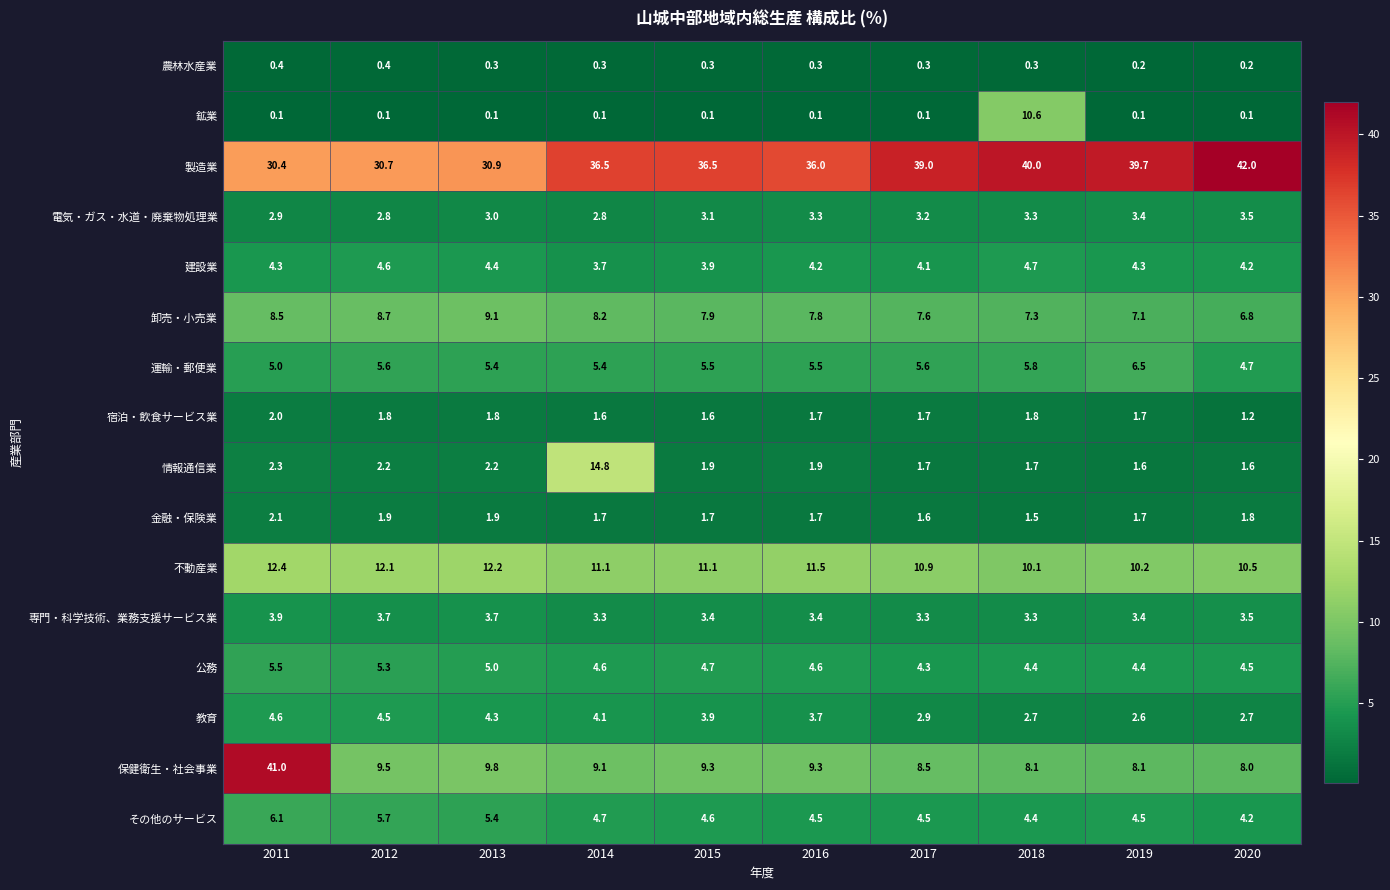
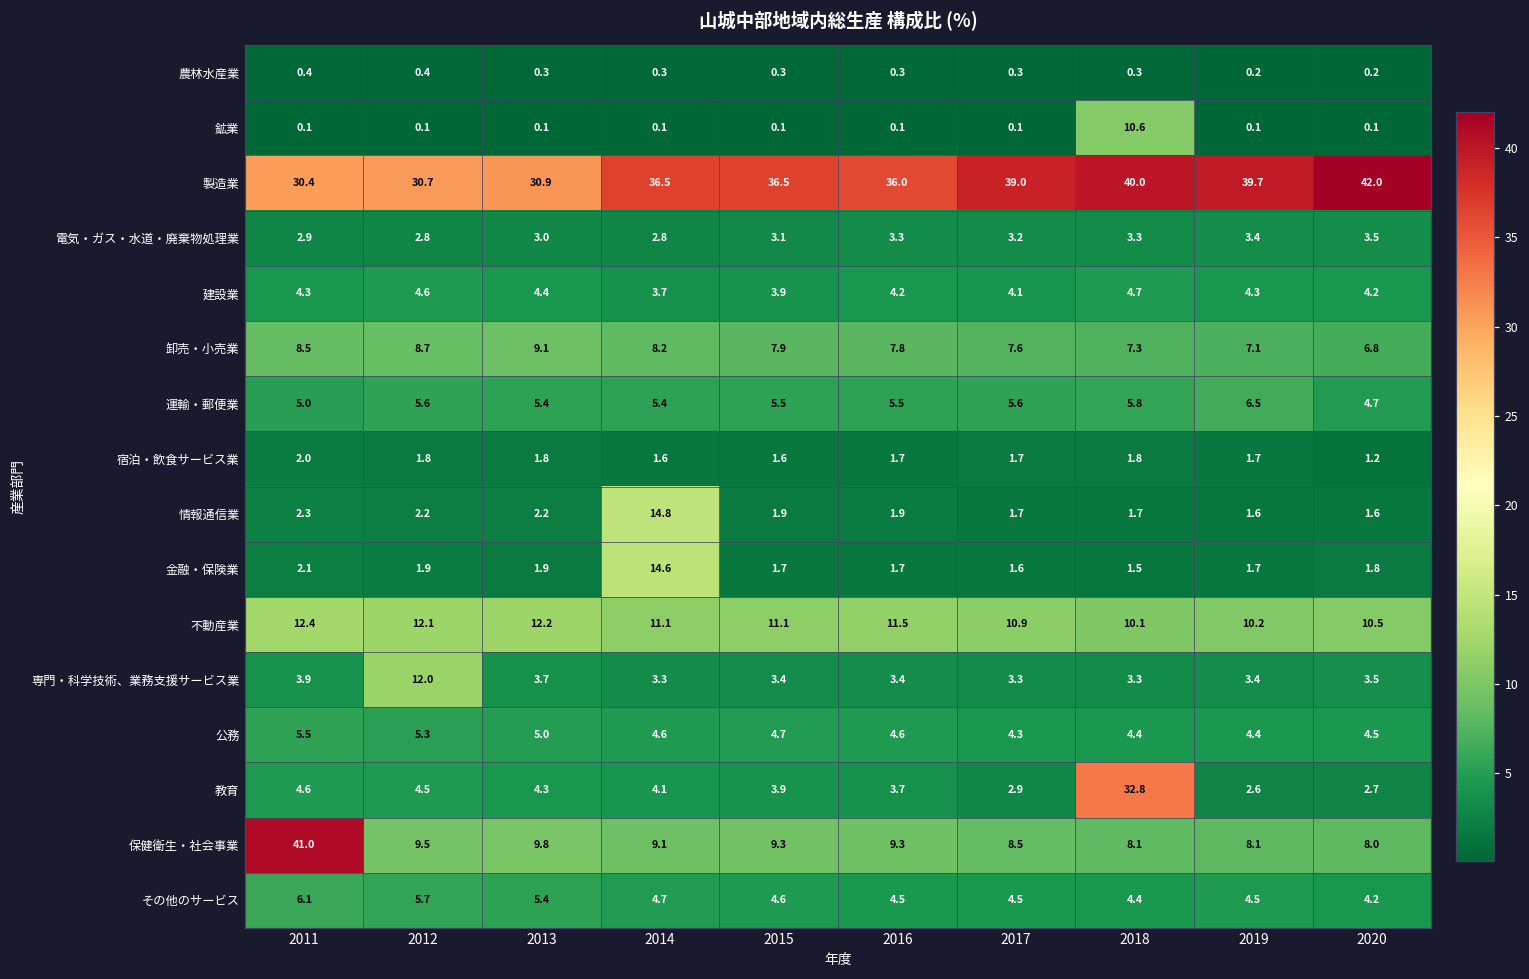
  {
    "農林水産業": {
      "2011": 0.4,
      "2012": 0.4,
      "2013": 0.3,
      "2014": 0.3,
      "2015": 0.3,
      "2016": 0.3,
      "2017": 0.3,
      "2018": 0.3,
      "2019": 0.2,
      "2020": 0.2
    },
    "鉱業": {
      "2011": 0.1,
      "2012": 0.1,
      "2013": 0.1,
      "2014": 0.1,
      "2015": 0.1,
      "2016": 0.1,
      "2017": 0.1,
      "2018": 10.6,
      "2019": 0.1,
      "2020": 0.1
    },
    "製造業": {
      "2011": 30.4,
      "2012": 30.7,
      "2013": 30.9,
      "2014": 36.5,
      "2015": 36.5,
      "2016": 36.0,
      "2017": 39.0,
      "2018": 40.0,
      "2019": 39.7,
      "2020": 42.0
    },
    "電気・ガス・水道・廃棄物処理業": {
      "2011": 2.9,
      "2012": 2.8,
      "2013": 3.0,
      "2014": 2.8,
      "2015": 3.1,
      "2016": 3.3,
      "2017": 3.2,
      "2018": 3.3,
      "2019": 3.4,
      "2020": 3.5
    },
    "建設業": {
      "2011": 4.3,
      "2012": 4.6,
      "2013": 4.4,
      "2014": 3.7,
      "2015": 3.9,
      "2016": 4.2,
      "2017": 4.1,
      "2018": 4.7,
      "2019": 4.3,
      "2020": 4.2
    },
    "卸売・小売業": {
      "2011": 8.5,
      "2012": 8.7,
      "2013": 9.1,
      "2014": 8.2,
      "2015": 7.9,
      "2016": 7.8,
      "2017": 7.6,
      "2018": 7.3,
      "2019": 7.1,
      "2020": 6.8
    },
    "運輸・郵便業": {
      "2011": 5.0,
      "2012": 5.6,
      "2013": 5.4,
      "2014": 5.4,
      "2015": 5.5,
      "2016": 5.5,
      "2017": 5.6,
      "2018": 5.8,
      "2019": 6.5,
      "2020": 4.7
    },
    "宿泊・飲食サービス業": {
      "2011": 2.0,
      "2012": 1.8,
      "2013": 1.8,
      "2014": 1.6,
      "2015": 1.6,
      "2016": 1.7,
      "2017": 1.7,
      "2018": 1.8,
      "2019": 1.7,
      "2020": 1.2
    },
    "情報通信業": {
      "2011": 2.3,
      "2012": 2.2,
      "2013": 2.2,
      "2014": 14.8,
      "2015": 1.9,
      "2016": 1.9,
      "2017": 1.7,
      "2018": 1.7,
      "2019": 1.6,
      "2020": 1.6
    },
    "金融・保険業": {
      "2011": 2.1,
      "2012": 1.9,
      "2013": 1.9,
-     "2014": 1.7,
+     "2014": 14.6,
      "2015": 1.7,
      "2016": 1.7,
      "2017": 1.6,
      "2018": 1.5,
      "2019": 1.7,
      "2020": 1.8
    },
    "不動産業": {
      "2011": 12.4,
      "2012": 12.1,
      "2013": 12.2,
      "2014": 11.1,
      "2015": 11.1,
      "2016": 11.5,
      "2017": 10.9,
      "2018": 10.1,
      "2019": 10.2,
      "2020": 10.5
    },
    "専門・科学技術、業務支援サービス業": {
      "2011": 3.9,
-     "2012": 3.7,
+     "2012": 12.0,
      "2013": 3.7,
      "2014": 3.3,
      "2015": 3.4,
      "2016": 3.4,
      "2017": 3.3,
      "2018": 3.3,
      "2019": 3.4,
      "2020": 3.5
    },
    "公務": {
      "2011": 5.5,
      "2012": 5.3,
      "2013": 5.0,
      "2014": 4.6,
      "2015": 4.7,
      "2016": 4.6,
      "2017": 4.3,
      "2018": 4.4,
      "2019": 4.4,
      "2020": 4.5
    },
    "教育": {
      "2011": 4.6,
      "2012": 4.5,
      "2013": 4.3,
      "2014": 4.1,
      "2015": 3.9,
      "2016": 3.7,
      "2017": 2.9,
-     "2018": 2.7,
+     "2018": 32.8,
      "2019": 2.6,
      "2020": 2.7
    },
    "保健衛生・社会事業": {
      "2011": 41.0,
      "2012": 9.5,
      "2013": 9.8,
      "2014": 9.1,
      "2015": 9.3,
      "2016": 9.3,
      "2017": 8.5,
      "2018": 8.1,
      "2019": 8.1,
      "2020": 8.0
    },
    "その他のサービス": {
      "2011": 6.1,
      "2012": 5.7,
      "2013": 5.4,
      "2014": 4.7,
      "2015": 4.6,
      "2016": 4.5,
      "2017": 4.5,
      "2018": 4.4,
      "2019": 4.5,
      "2020": 4.2
    }
  }
